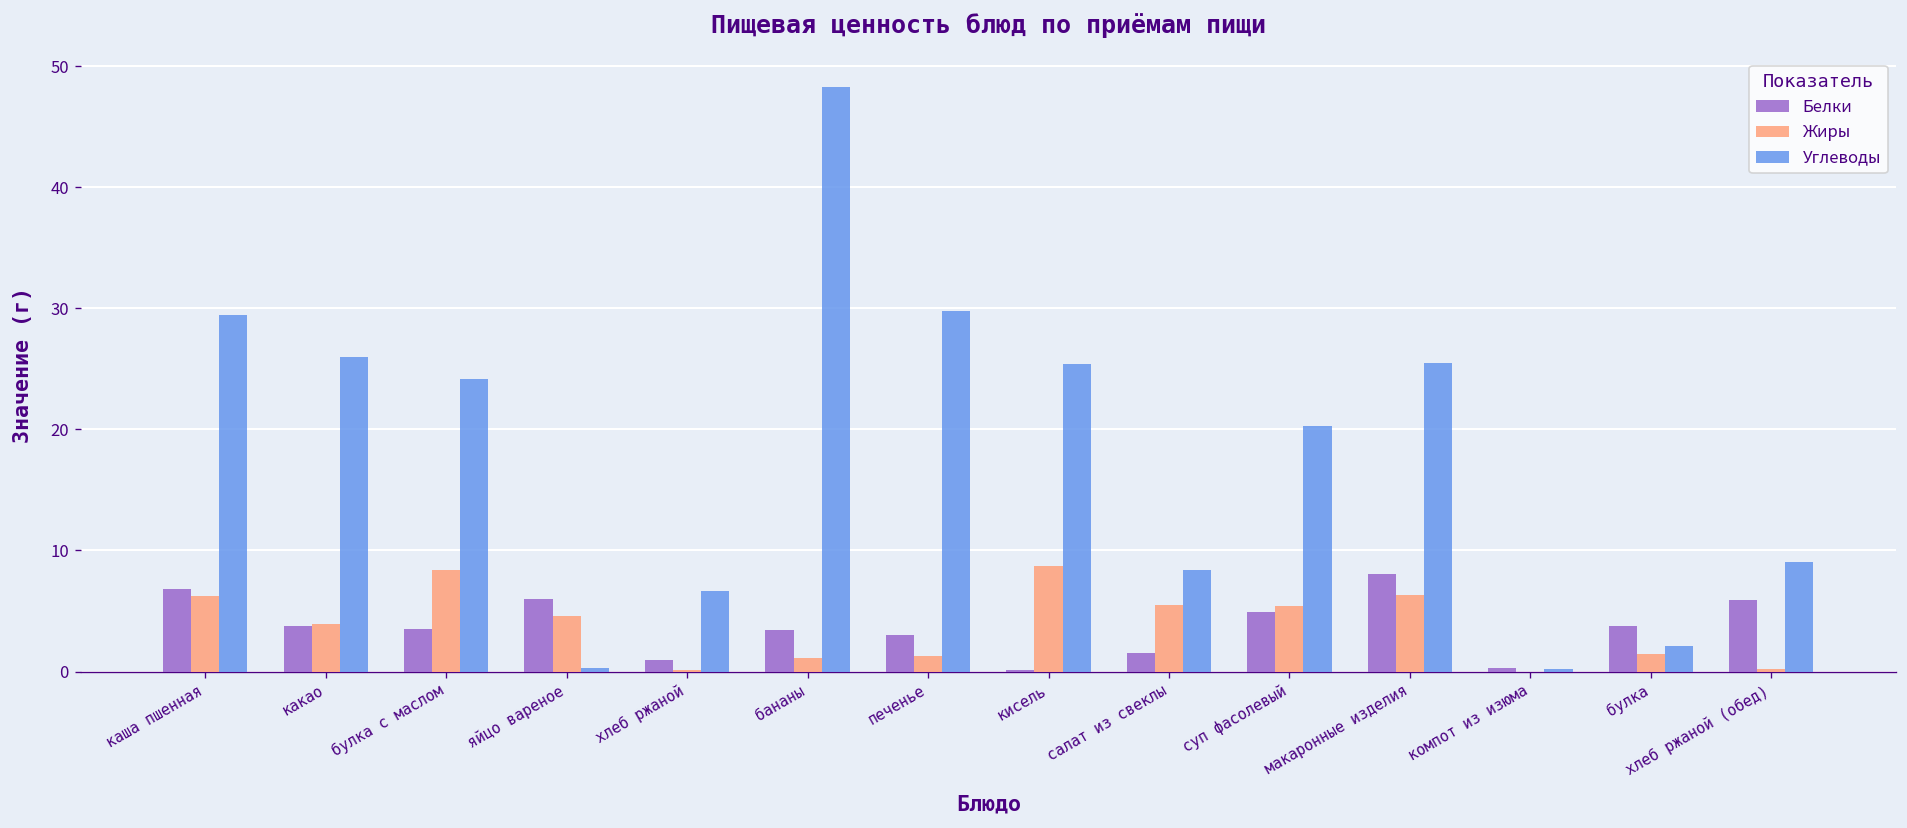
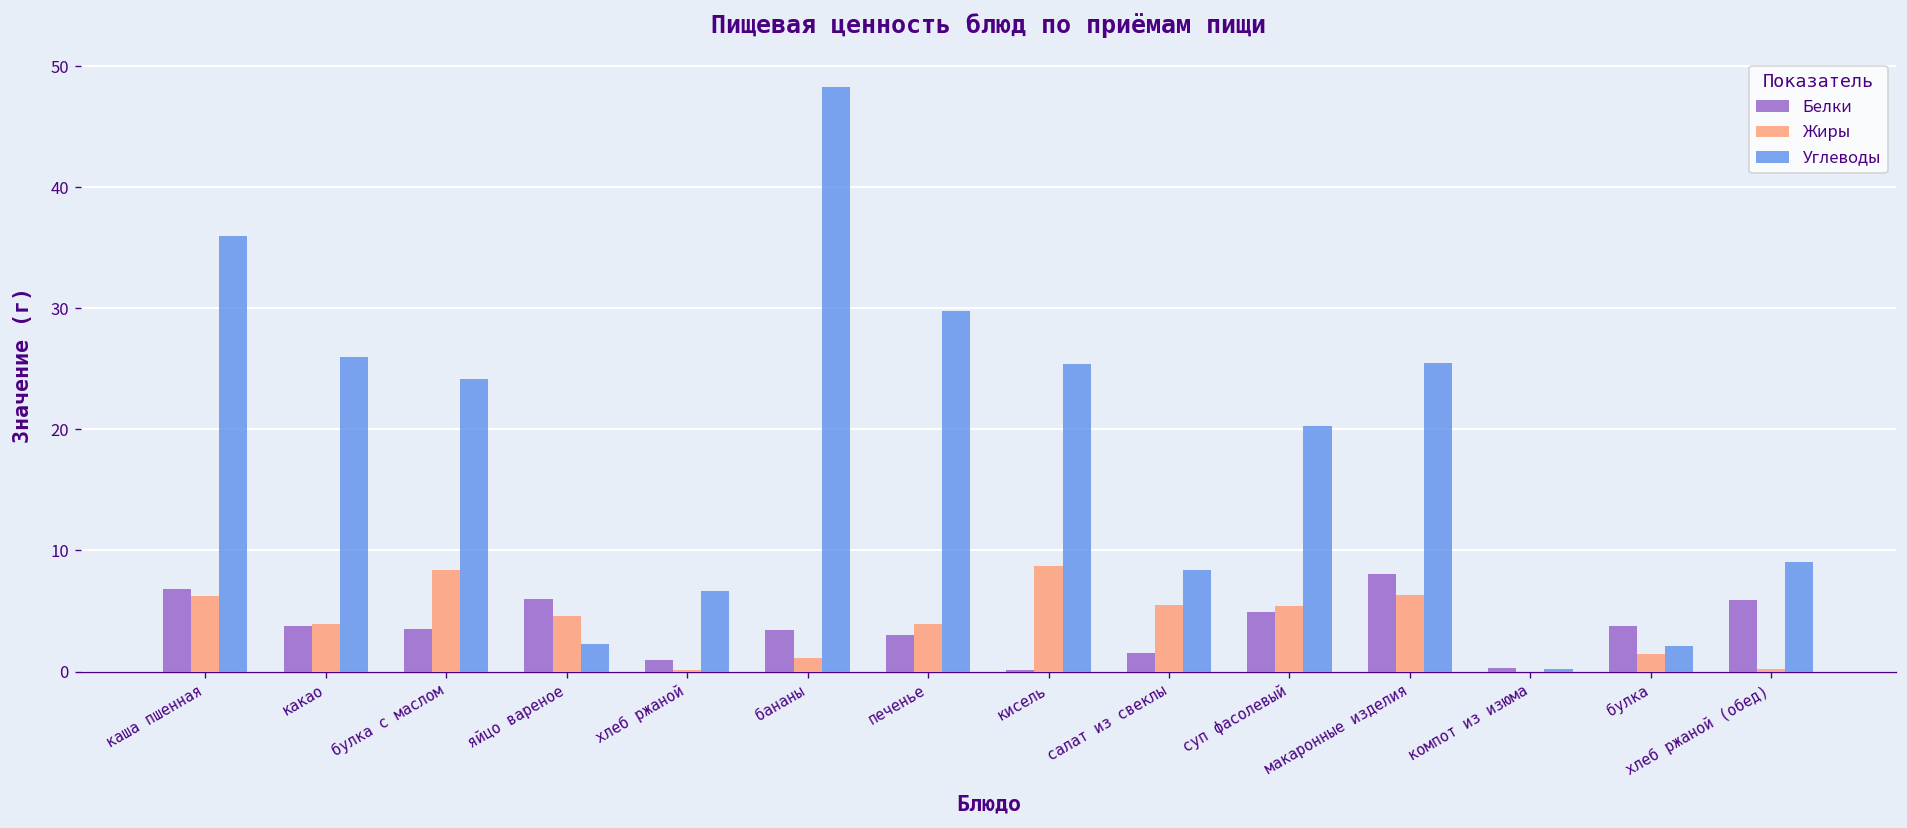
  {
    "Белки": {
      "каша пшенная": 6.8,
      "какао": 3.8,
      "булка с маслом": 3.5,
      "яйцо вареное": 6.0,
      "хлеб ржаной": 0.9,
      "бананы": 3.5,
      "печенье": 3.0,
      "салат из свеклы": 1.5,
      "суп фасолевый": 4.9,
      "макаронные изделия": 8.1,
      "компот из изюма": 0.3,
      "булка": 3.8,
      "хлеб ржаной (обед)": 5.9
    },
    "Жиры": {
      "каша пшенная": 6.2,
      "какао": 3.9,
      "булка с маслом": 8.4,
      "яйцо вареное": 4.6,
      "бананы": 1.2,
-     "печенье": 1.3,
+     "печенье": 3.9,
      "кисель": 8.7,
      "салат из свеклы": 5.5,
      "суп фасолевый": 5.4,
      "макаронные изделия": 6.3,
      "компот из изюма": 0.0,
      "булка": 1.5
    },
    "Углеводы": {
-     "каша пшенная": 29.4,
+     "каша пшенная": 35.9,
      "какао": 26.0,
      "булка с маслом": 24.2,
-     "яйцо вареное": 0.3,
+     "яйцо вареное": 2.3,
      "хлеб ржаной": 6.7,
      "бананы": 48.3,
      "печенье": 29.8,
      "кисель": 25.4,
      "салат из свеклы": 8.4,
      "суп фасолевый": 20.3,
      "макаронные изделия": 25.5,
      "булка": 2.1,
      "хлеб ржаной (обед)": 9.1
    }
  }
